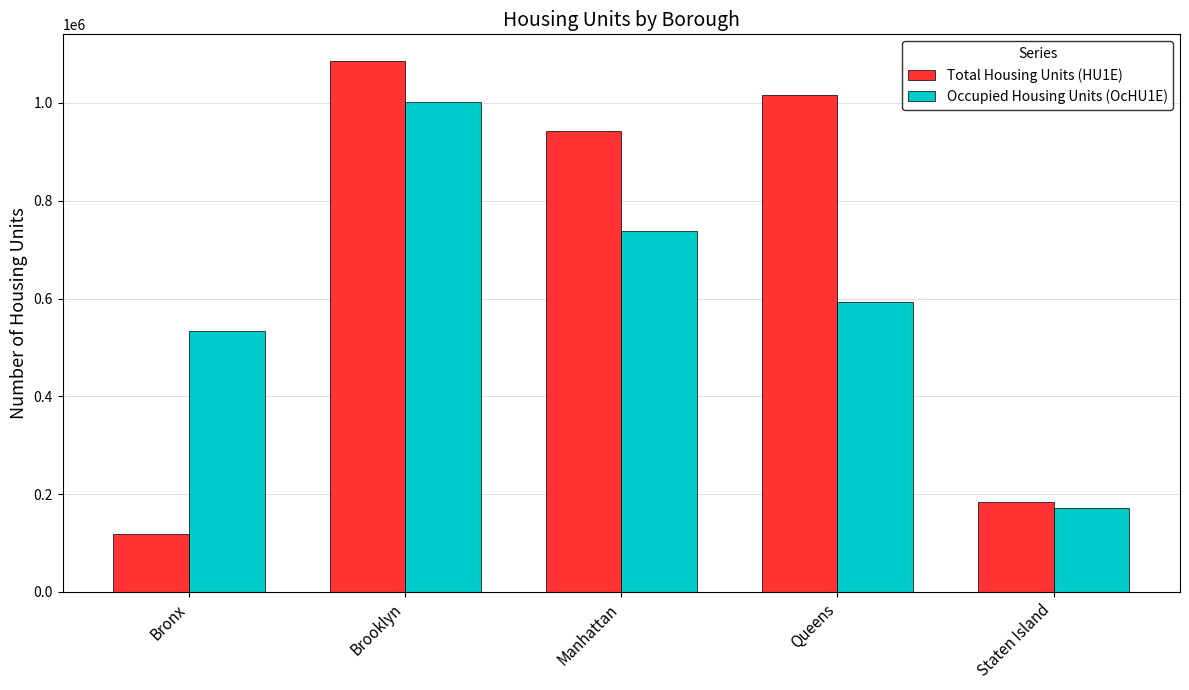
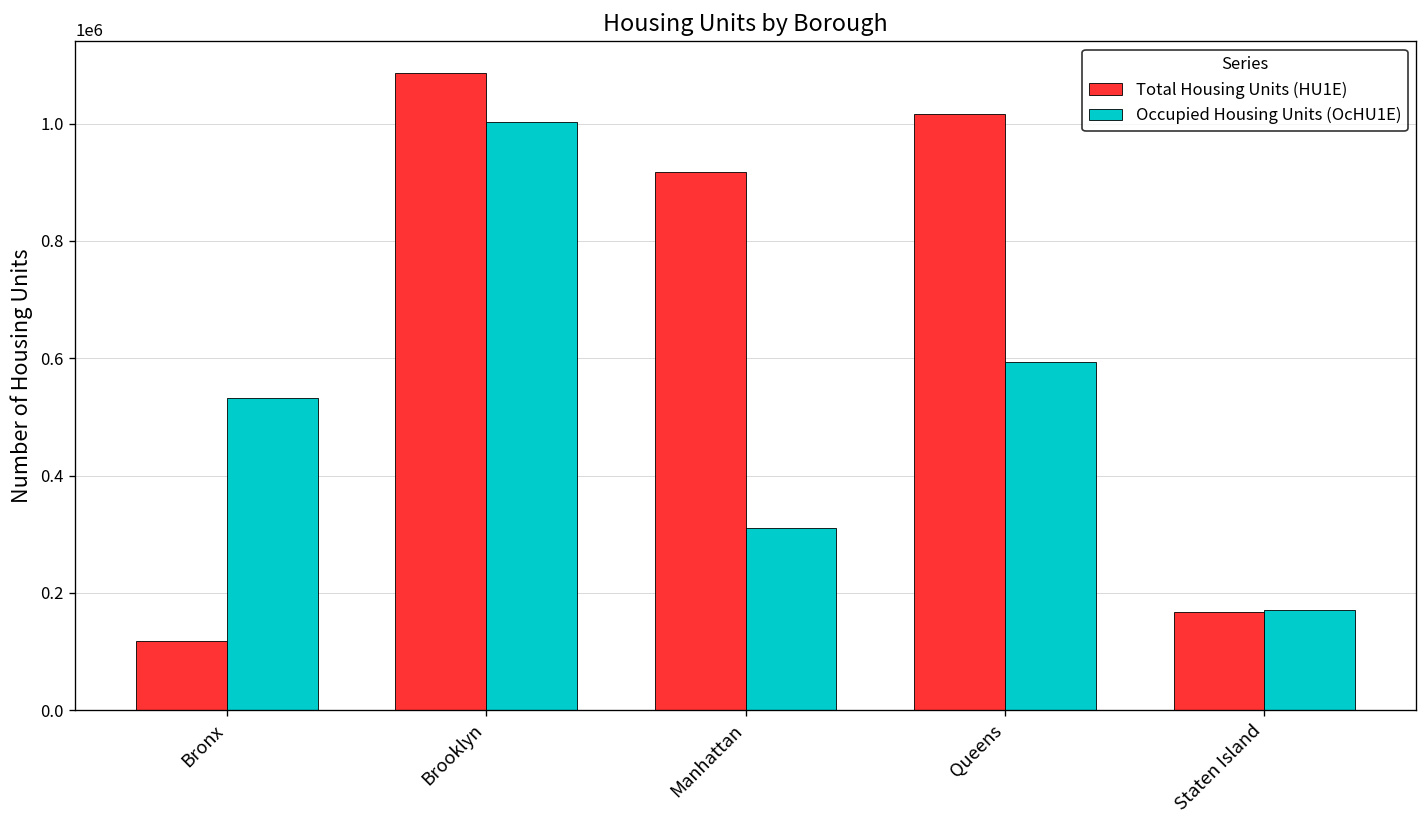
  {
    "Total Housing Units (HU1E)": {
      "Bronx": 120000,
      "Brooklyn": 1090000,
-     "Manhattan": 940000,
+     "Manhattan": 920000,
      "Queens": 1020000,
-     "Staten Island": 180000
+     "Staten Island": 170000
    },
    "Occupied Housing Units (OcHU1E)": {
      "Bronx": 530000,
      "Brooklyn": 1000000,
-     "Manhattan": 740000,
+     "Manhattan": 310000,
      "Queens": 590000,
      "Staten Island": 170000
    }
  }
